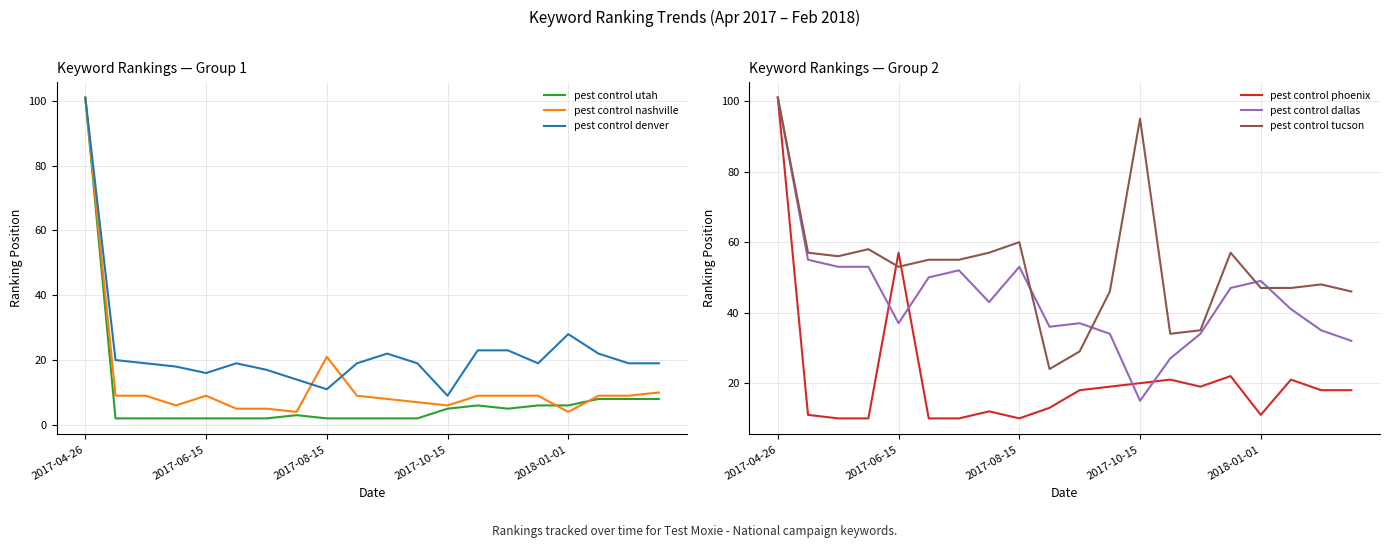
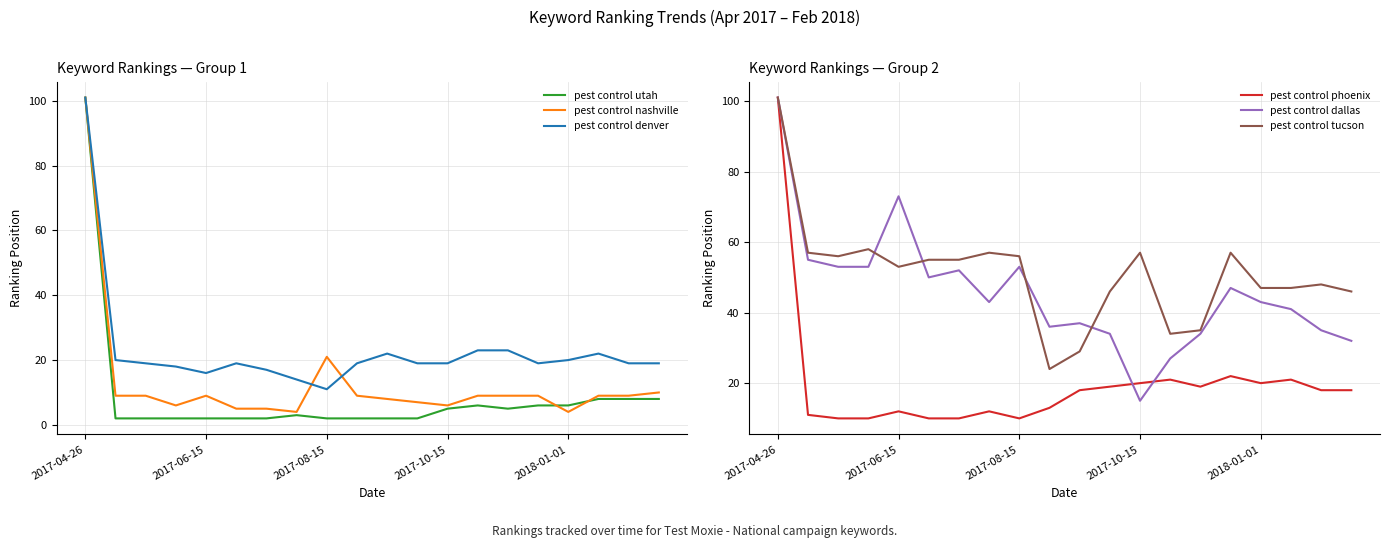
  {
    "Keyword Rankings — Group 1": {
      "pest control utah": {
        "2017-06-15": 2,
        "2017-08-15": 2,
        "2017-10-15": 5,
        "2018-01-01": 6
      },
      "pest control nashville": {
        "2017-06-15": 9,
        "2017-08-15": 21,
        "2017-10-15": 6,
        "2018-01-01": 4
      },
      "pest control denver": {
        "2017-06-15": 16,
        "2017-08-15": 11,
-       "2017-10-15": 9,
-       "2018-01-01": 28
+       "2017-10-15": 19,
+       "2018-01-01": 20
      }
    },
    "Keyword Rankings — Group 2": {
      "pest control phoenix": {
-       "2017-06-15": 57,
+       "2017-06-15": 12,
        "2017-08-15": 10,
        "2017-10-15": 20,
-       "2018-01-01": 11
+       "2018-01-01": 20
      },
      "pest control dallas": {
-       "2017-06-15": 37,
+       "2017-06-15": 73,
        "2017-08-15": 53,
        "2017-10-15": 15,
-       "2018-01-01": 49
+       "2018-01-01": 43
      },
      "pest control tucson": {
        "2017-06-15": 53,
-       "2017-08-15": 60,
-       "2017-10-15": 95,
+       "2017-08-15": 56,
+       "2017-10-15": 57,
        "2018-01-01": 47
      }
    }
  }
